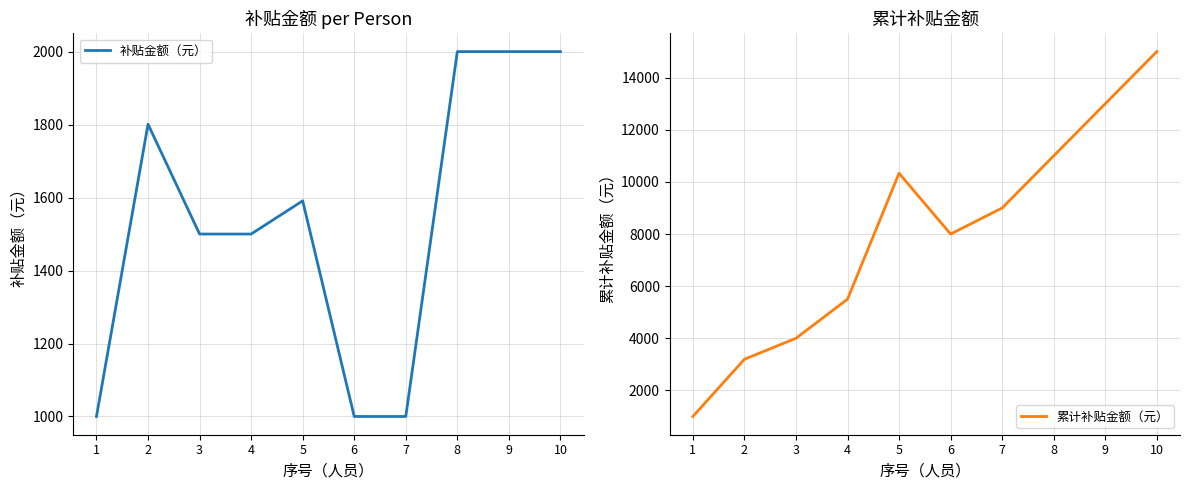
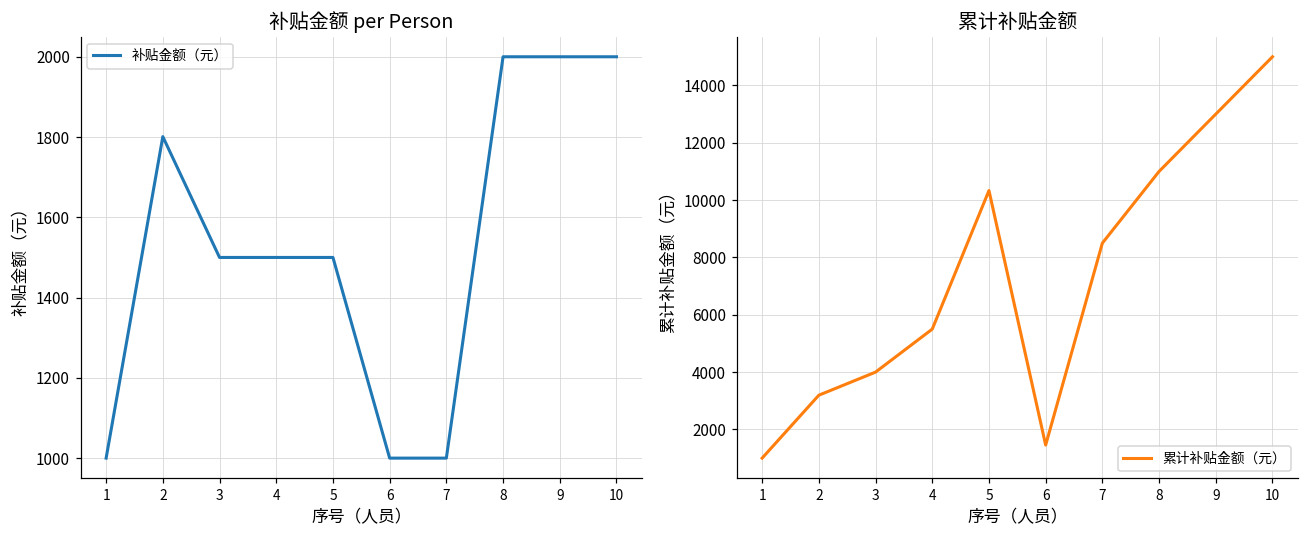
  {
    "补贴金额 per Person": {
      "1": 1000,
      "2": 1800,
      "3": 1500,
      "4": 1500,
-     "5": 1590,
+     "5": 1500,
      "6": 1000,
      "7": 1000,
      "8": 2000,
      "9": 2000,
      "10": 2000
    },
    "累计补贴金额": {
      "1": 1000,
      "2": 3200,
      "3": 4000,
      "4": 5500,
      "5": 10300,
-     "6": 8000,
-     "7": 9000,
+     "6": 1500,
+     "7": 8500,
      "8": 11000,
      "9": 13000,
      "10": 15000
    }
  }
